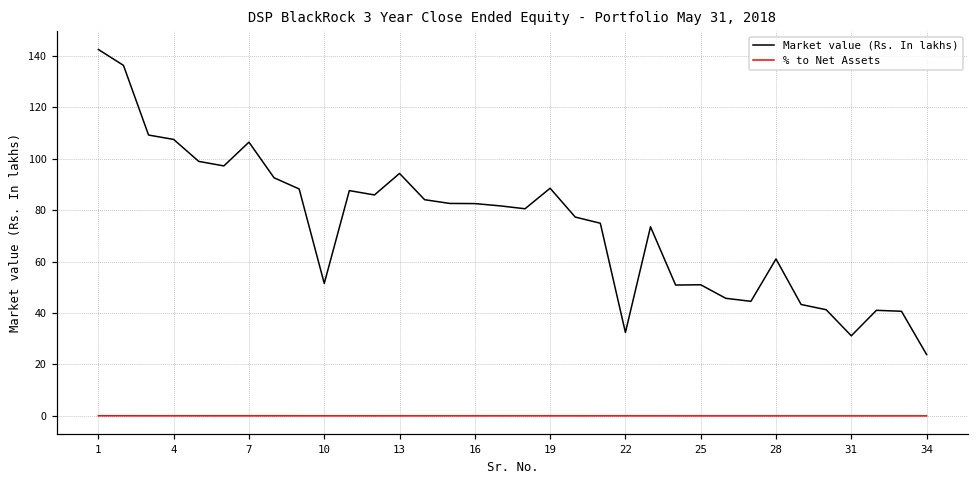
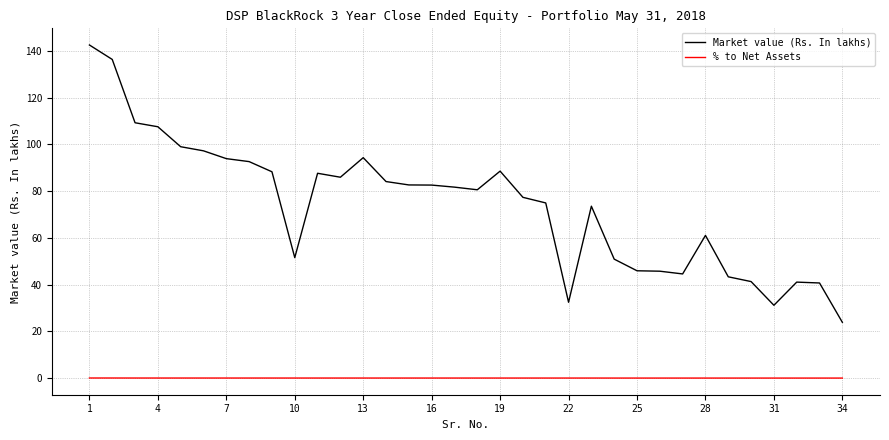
  {
    "Market value (Rs. In lakhs)": {
      "1": 143,
      "4": 108,
-     "7": 106,
+     "7": 94,
      "10": 52,
      "13": 94,
      "16": 83,
      "19": 89,
      "22": 32,
-     "25": 51,
+     "25": 46,
      "28": 61,
      "31": 31,
      "34": 24
    },
    "% to Net Assets": {
      "1": 0,
      "4": 0,
      "7": 0,
      "10": 0,
      "13": 0,
      "16": 0,
      "19": 0,
      "22": 0,
      "25": 0,
      "28": 0,
      "31": 0,
      "34": 0
    }
  }
